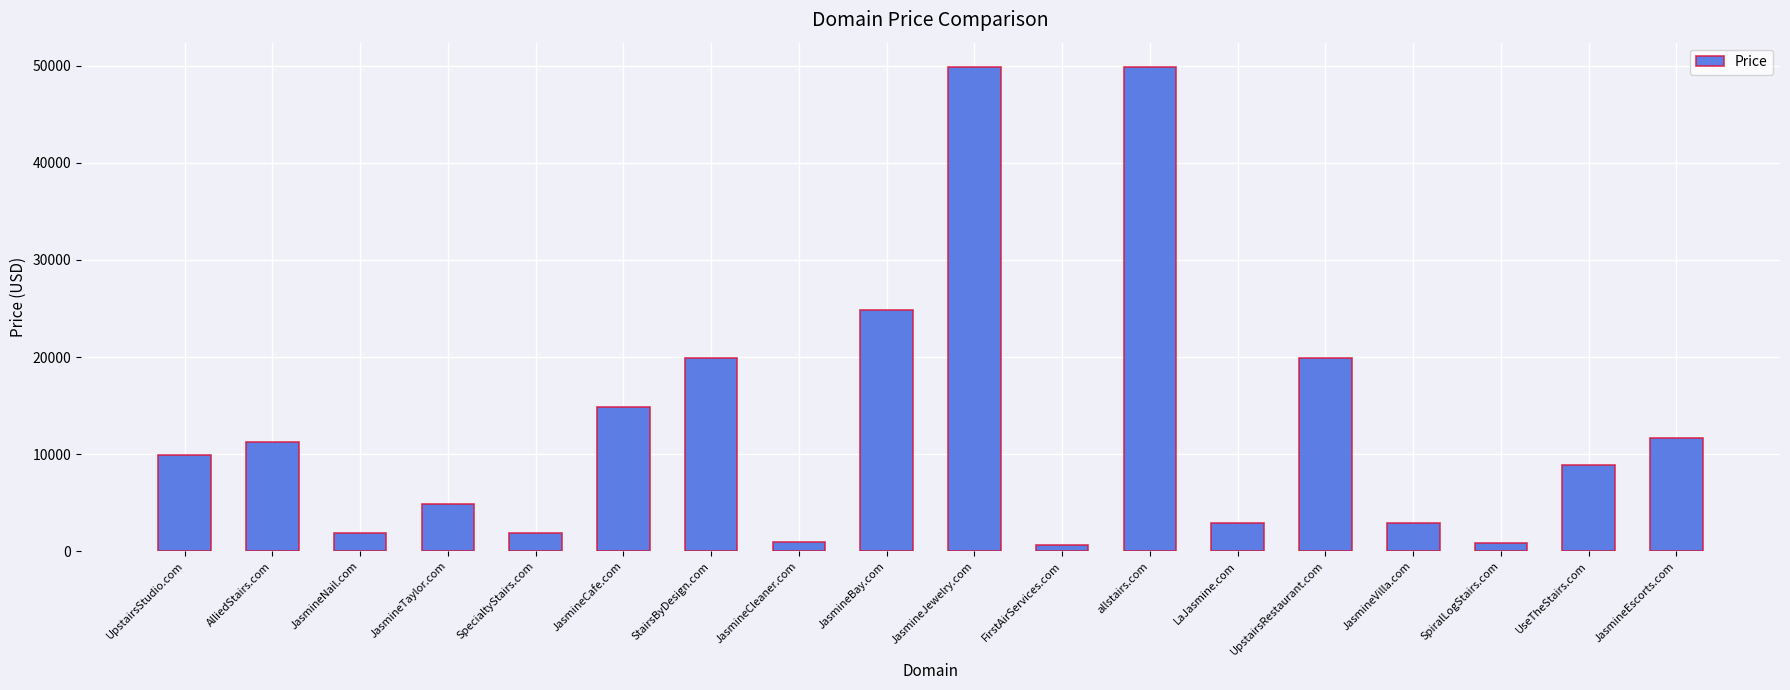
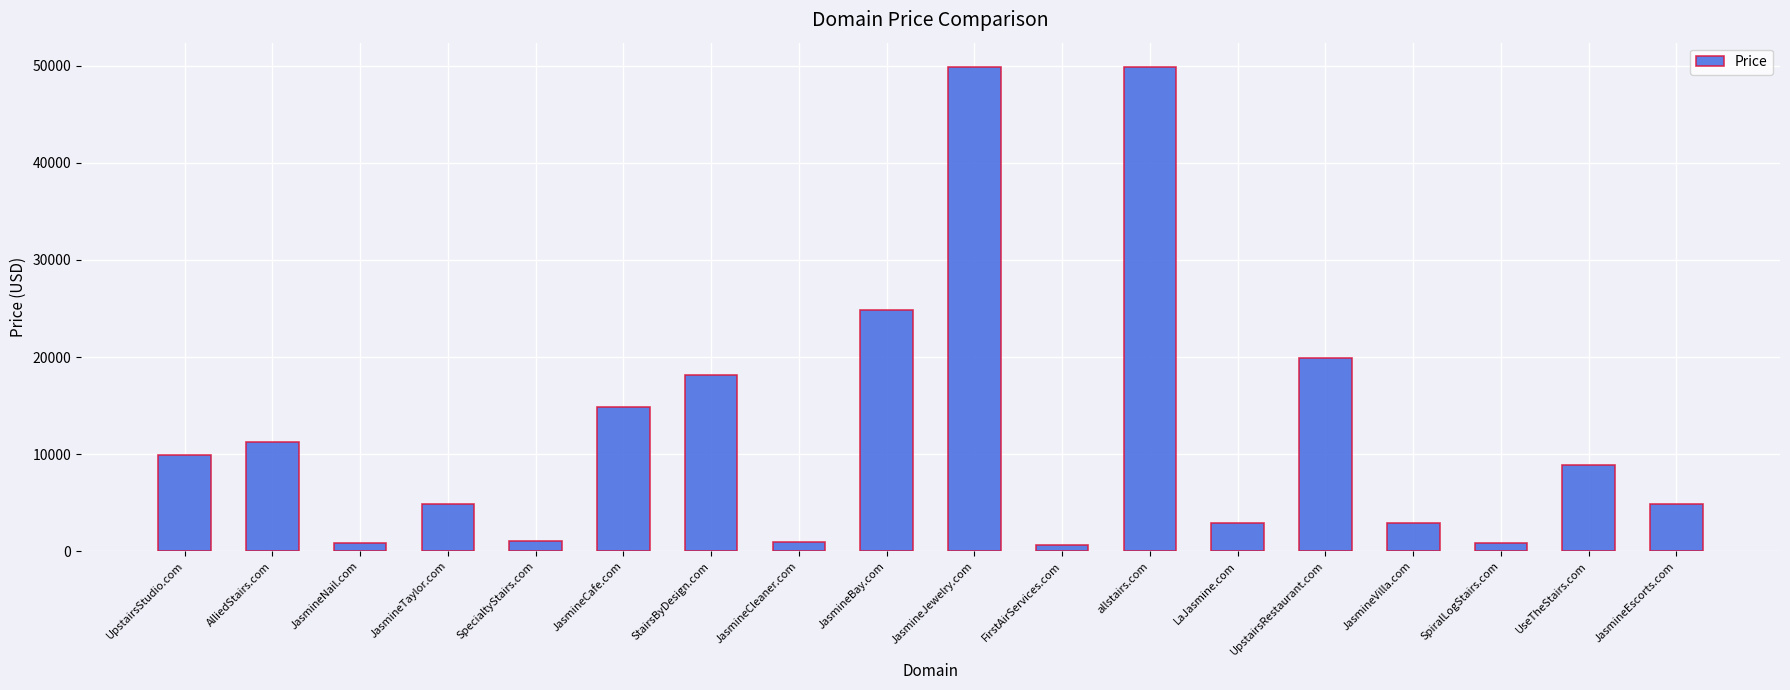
  {
    "UpstairsStudio.com": 10000,
    "AlliedStairs.com": 11000,
-   "JasmineNail.com": 2000,
+   "JasmineNail.com": 1000,
    "JasmineTaylor.com": 5000,
-   "SpecialtyStairs.com": 2000,
+   "SpecialtyStairs.com": 1000,
    "JasmineCafe.com": 15000,
-   "StairsByDesign.com": 20000,
+   "StairsByDesign.com": 18000,
    "JasmineCleaner.com": 1000,
    "JasmineBay.com": 25000,
    "JasmineJewelry.com": 50000,
    "FirstAirServices.com": 1000,
    "allstairs.com": 50000,
    "LaJasmine.com": 3000,
    "UpstairsRestaurant.com": 20000,
    "JasmineVilla.com": 3000,
    "SpiralLogStairs.com": 1000,
    "UseTheStairs.com": 9000,
-   "JasmineEscorts.com": 12000
+   "JasmineEscorts.com": 5000
  }
